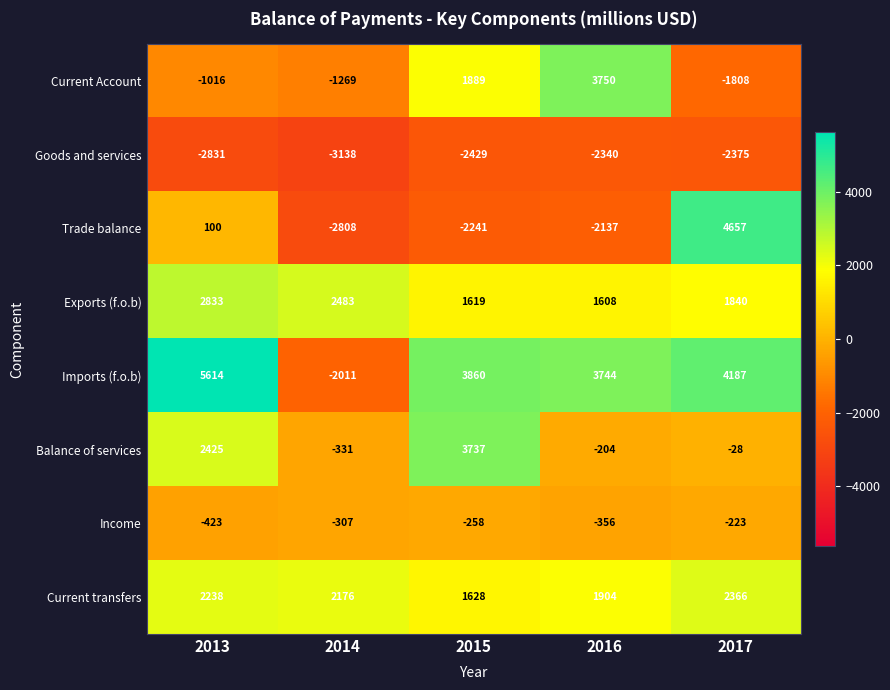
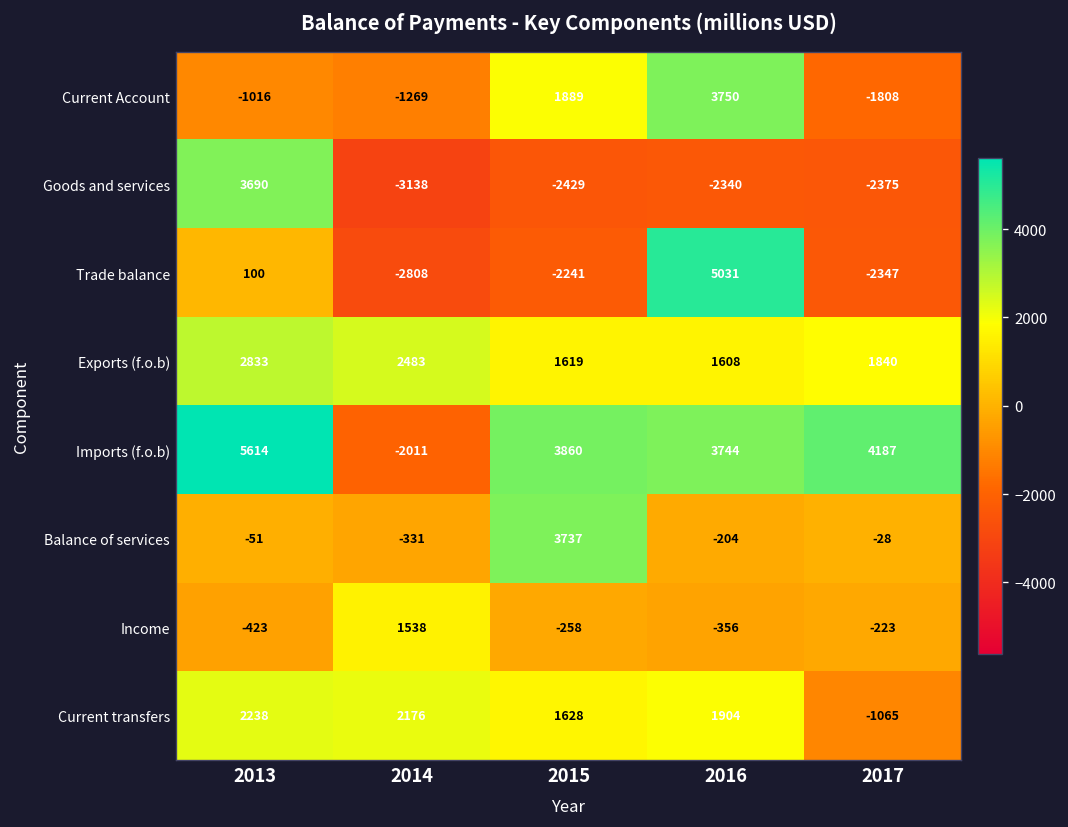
  {
    "Current Account": {
      "2013": -1016,
      "2014": -1269,
      "2015": 1889,
      "2016": 3750,
      "2017": -1808
    },
    "Goods and services": {
-     "2013": -2831,
+     "2013": 3690,
      "2014": -3138,
      "2015": -2429,
      "2016": -2340,
      "2017": -2375
    },
    "Trade balance": {
      "2013": 100,
      "2014": -2808,
      "2015": -2241,
-     "2016": -2137,
-     "2017": 4657
+     "2016": 5031,
+     "2017": -2347
    },
    "Exports (f.o.b)": {
      "2013": 2833,
      "2014": 2483,
      "2015": 1619,
      "2016": 1608,
      "2017": 1840
    },
    "Imports (f.o.b)": {
      "2013": 5614,
      "2014": -2011,
      "2015": 3860,
      "2016": 3744,
      "2017": 4187
    },
    "Balance of services": {
-     "2013": 2425,
+     "2013": -51,
      "2014": -331,
      "2015": 3737,
      "2016": -204,
      "2017": -28
    },
    "Income": {
      "2013": -423,
-     "2014": -307,
+     "2014": 1538,
      "2015": -258,
      "2016": -356,
      "2017": -223
    },
    "Current transfers": {
      "2013": 2238,
      "2014": 2176,
      "2015": 1628,
      "2016": 1904,
-     "2017": 2366
+     "2017": -1065
    }
  }
